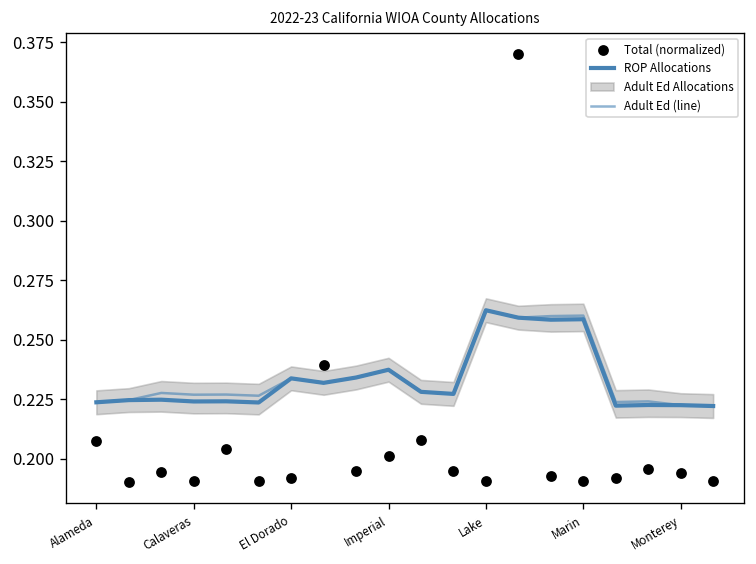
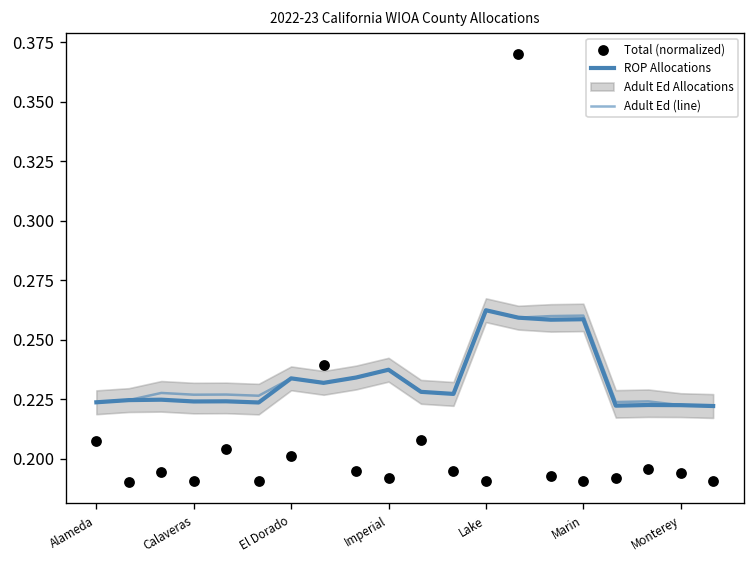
  {
    "Total (normalized)": {
-     "El Dorado": 0.192,
-     "Imperial": 0.201
+     "El Dorado": 0.201,
+     "Imperial": 0.192
    }
  }
